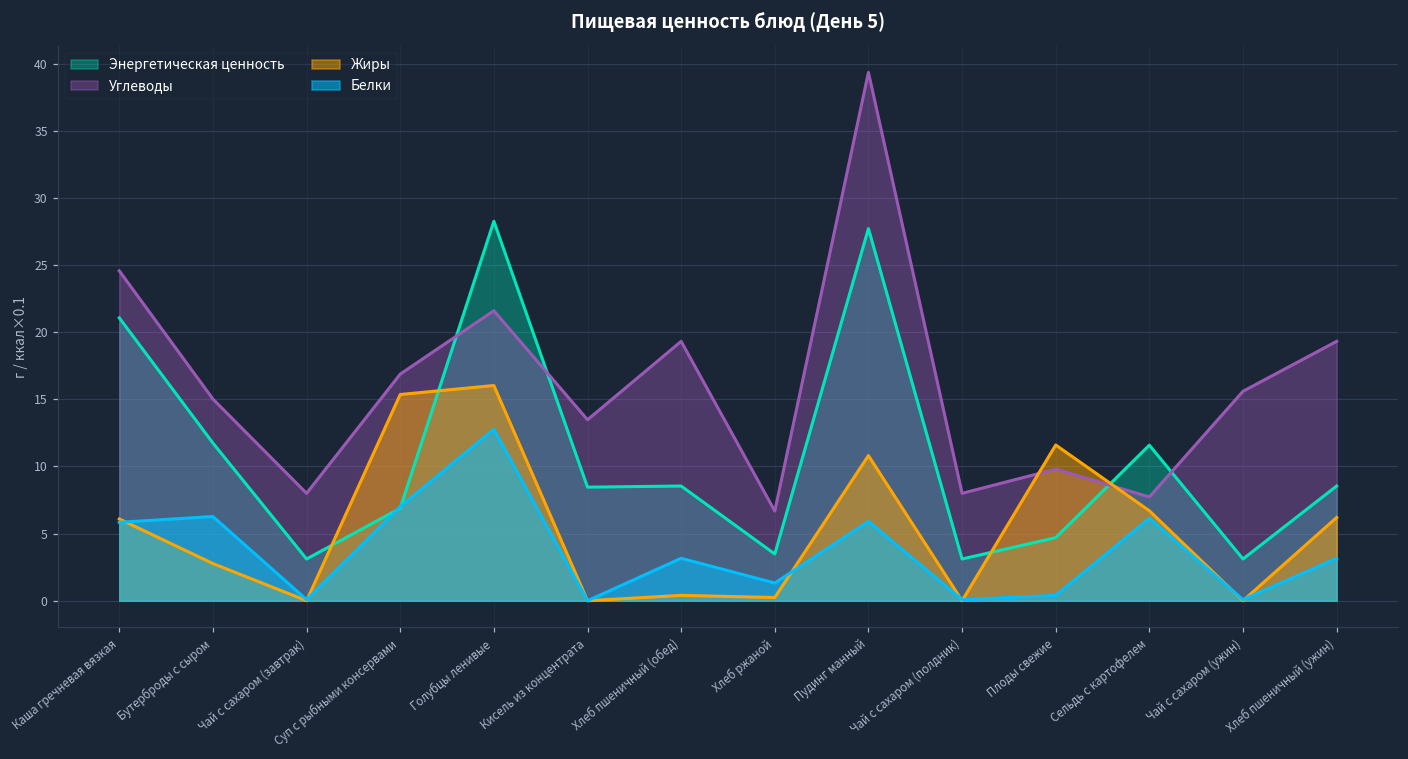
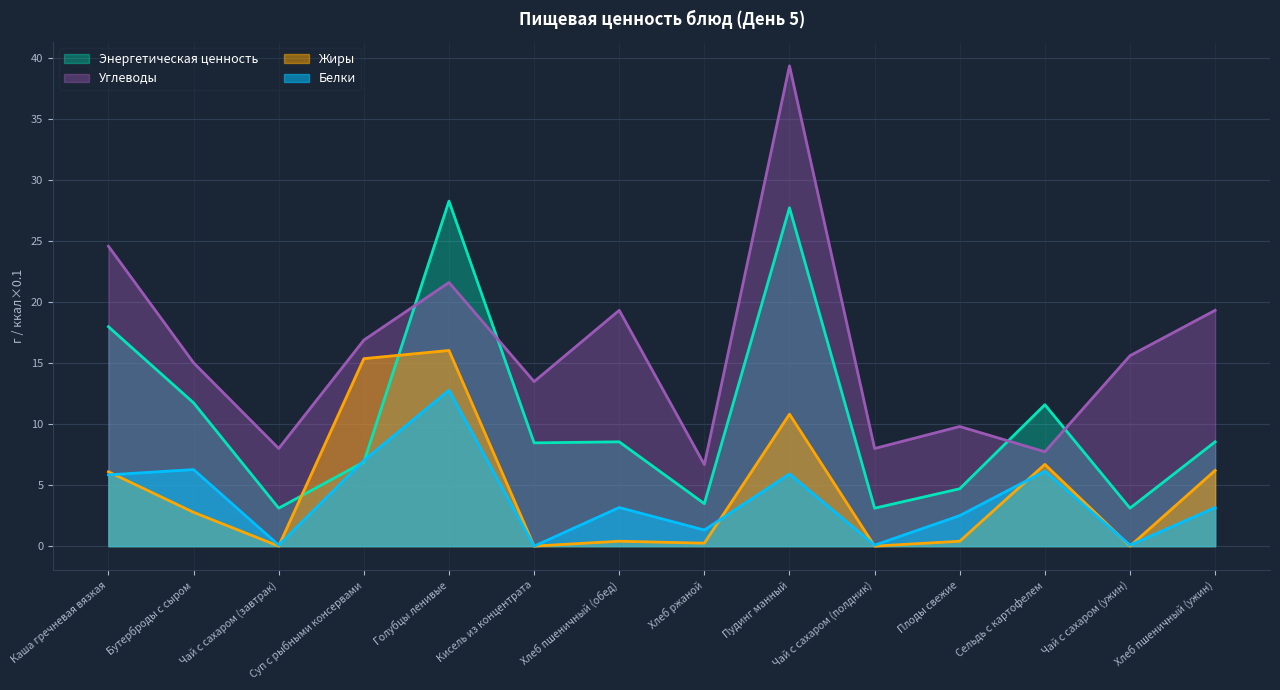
  {
    "Энергетическая ценность": {
-     "Каша гречневая вязкая": 21.1,
+     "Каша гречневая вязкая": 18.0,
      "Бутерброды с сыром": 11.7,
      "Чай с сахаром (завтрак)": 3.1,
      "Голубцы ленивые": 28.3,
      "Кисель из концентрата": 8.5,
      "Хлеб пшеничный (обед)": 8.5,
      "Хлеб ржаной": 3.5,
      "Пудинг манный": 27.7,
      "Чай с сахаром (полдник)": 3.1,
      "Плоды свежие": 4.7,
      "Сельдь с картофелем": 11.6,
      "Чай с сахаром (ужин)": 3.1,
      "Хлеб пшеничный (ужин)": 8.5
    },
    "Углеводы": {
      "Каша гречневая вязкая": 24.6,
      "Бутерброды с сыром": 15.0,
      "Чай с сахаром (завтрак)": 8.0,
      "Суп с рыбными консервами": 16.9,
      "Голубцы ленивые": 21.6,
      "Кисель из концентрата": 13.5,
      "Хлеб пшеничный (обед)": 19.3,
      "Хлеб ржаной": 6.7,
      "Пудинг манный": 39.4,
      "Чай с сахаром (полдник)": 8.0,
      "Плоды свежие": 9.8,
      "Сельдь с картофелем": 7.7,
      "Чай с сахаром (ужин)": 15.6,
      "Хлеб пшеничный (ужин)": 19.3
    },
    "Жиры": {
      "Каша гречневая вязкая": 6.1,
      "Бутерброды с сыром": 2.8,
      "Суп с рыбными консервами": 15.4,
      "Голубцы ленивые": 16.0,
      "Хлеб пшеничный (обед)": 0.4,
      "Хлеб ржаной": 0.2,
      "Пудинг манный": 10.8,
-     "Плоды свежие": 11.6,
+     "Плоды свежие": 0.4,
      "Сельдь с картофелем": 6.7,
      "Хлеб пшеничный (ужин)": 6.2
    },
    "Белки": {
      "Каша гречневая вязкая": 5.8,
      "Бутерброды с сыром": 6.3,
      "Голубцы ленивые": 12.8,
      "Хлеб пшеничный (обед)": 3.2,
      "Хлеб ржаной": 1.3,
      "Пудинг манный": 5.9,
-     "Плоды свежие": 0.4,
+     "Плоды свежие": 2.5,
      "Сельдь с картофелем": 6.1,
      "Хлеб пшеничный (ужин)": 3.2
    }
  }
